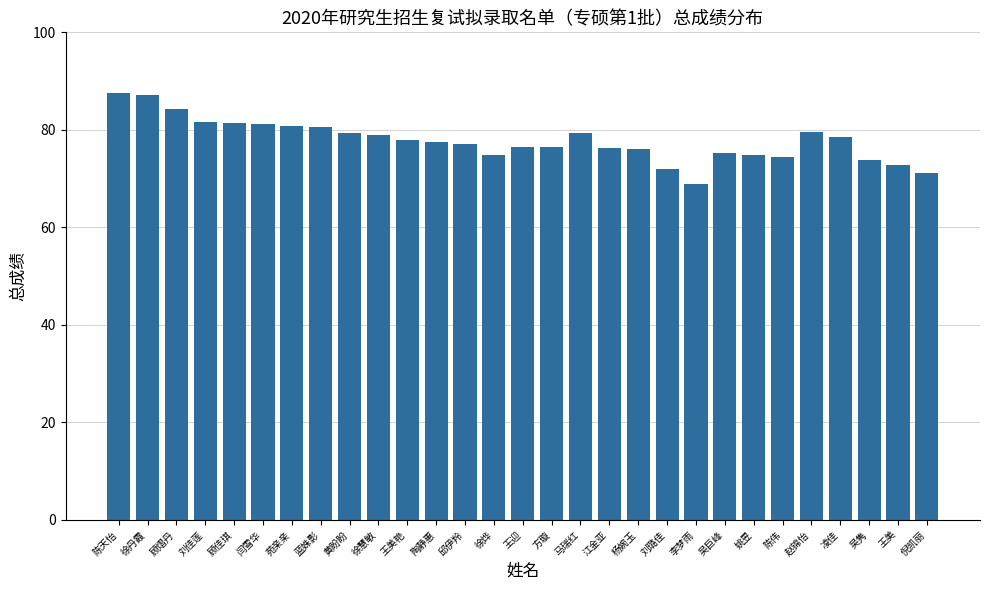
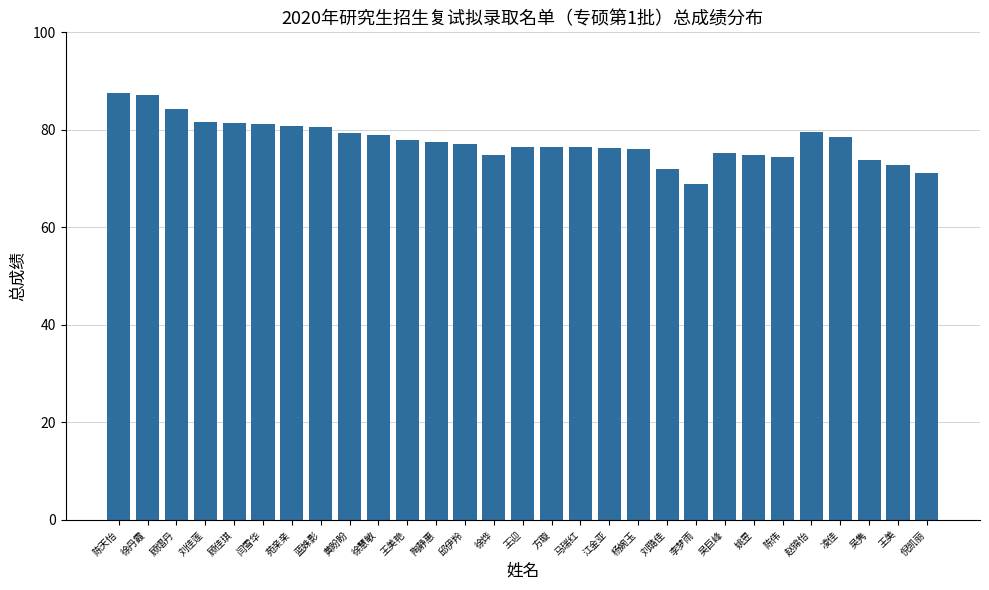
  {
    "陈天怡": 88,
    "徐丹霞": 87,
    "顾熠丹": 84,
    "刘佳莲": 82,
    "顾佳琪": 81,
    "闫雪华": 81,
    "苑亲亲": 81,
    "蓝姝影": 81,
    "黄盼盼": 79,
    "徐慧敏": 79,
    "王美艳": 78,
    "陶静惠": 78,
    "邱伊羚": 77,
    "徐烨": 75,
    "王迎": 77,
    "方璇": 77,
-   "马瑞红": 79,
+   "马瑞红": 76,
    "江金亚": 76,
    "杨婉玉": 76,
    "刘璐佳": 72,
    "李梦雨": 69,
    "吴巨峰": 75,
    "姚昱": 75,
    "陈伟": 75,
    "赵锦怡": 80,
    "凌佳": 78,
    "吴隽": 74,
    "王美": 73,
    "倪凯丽": 71
  }
